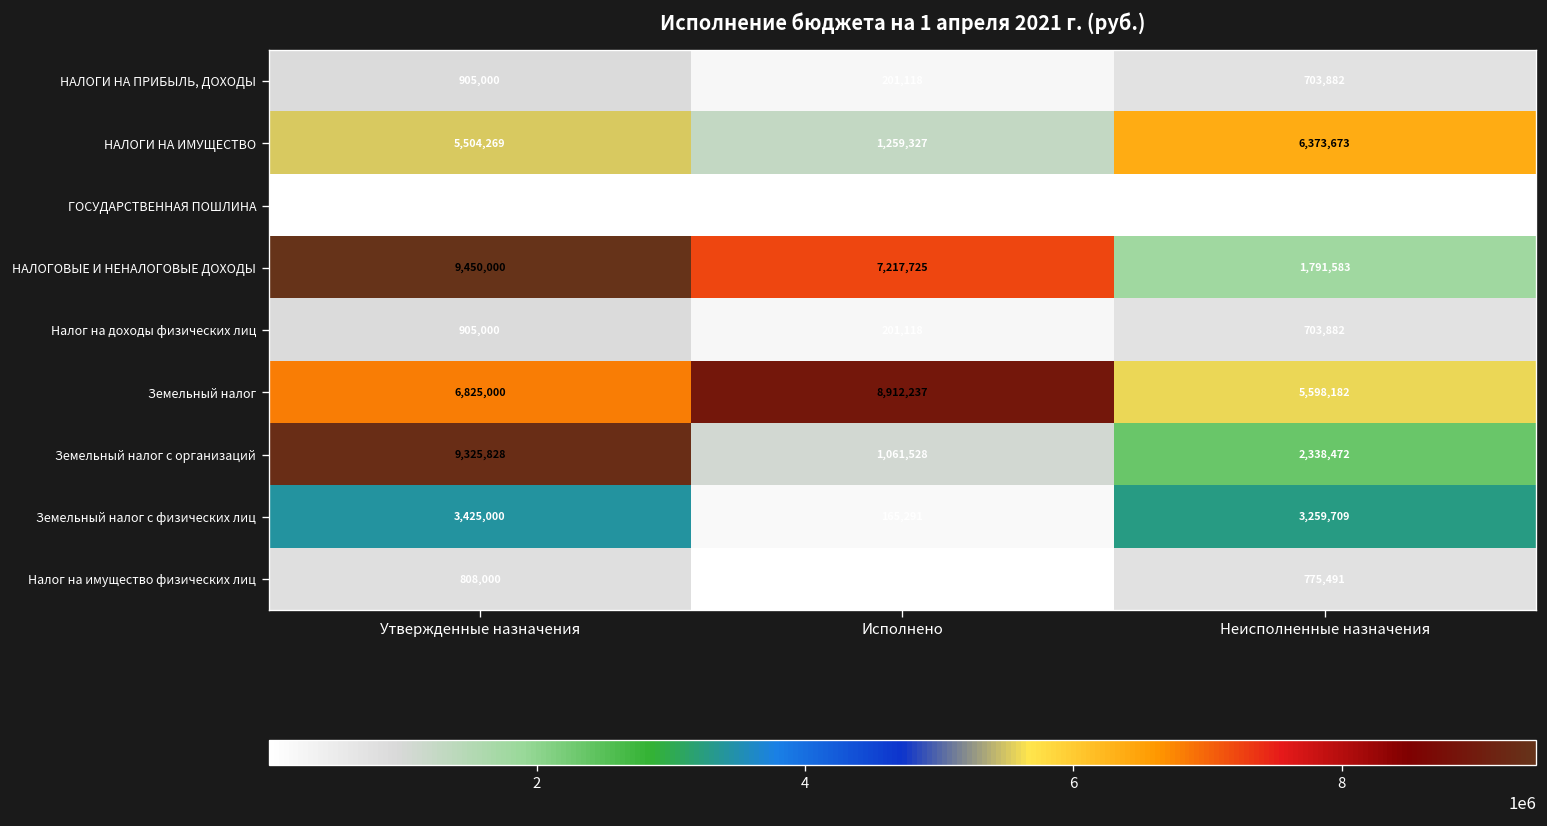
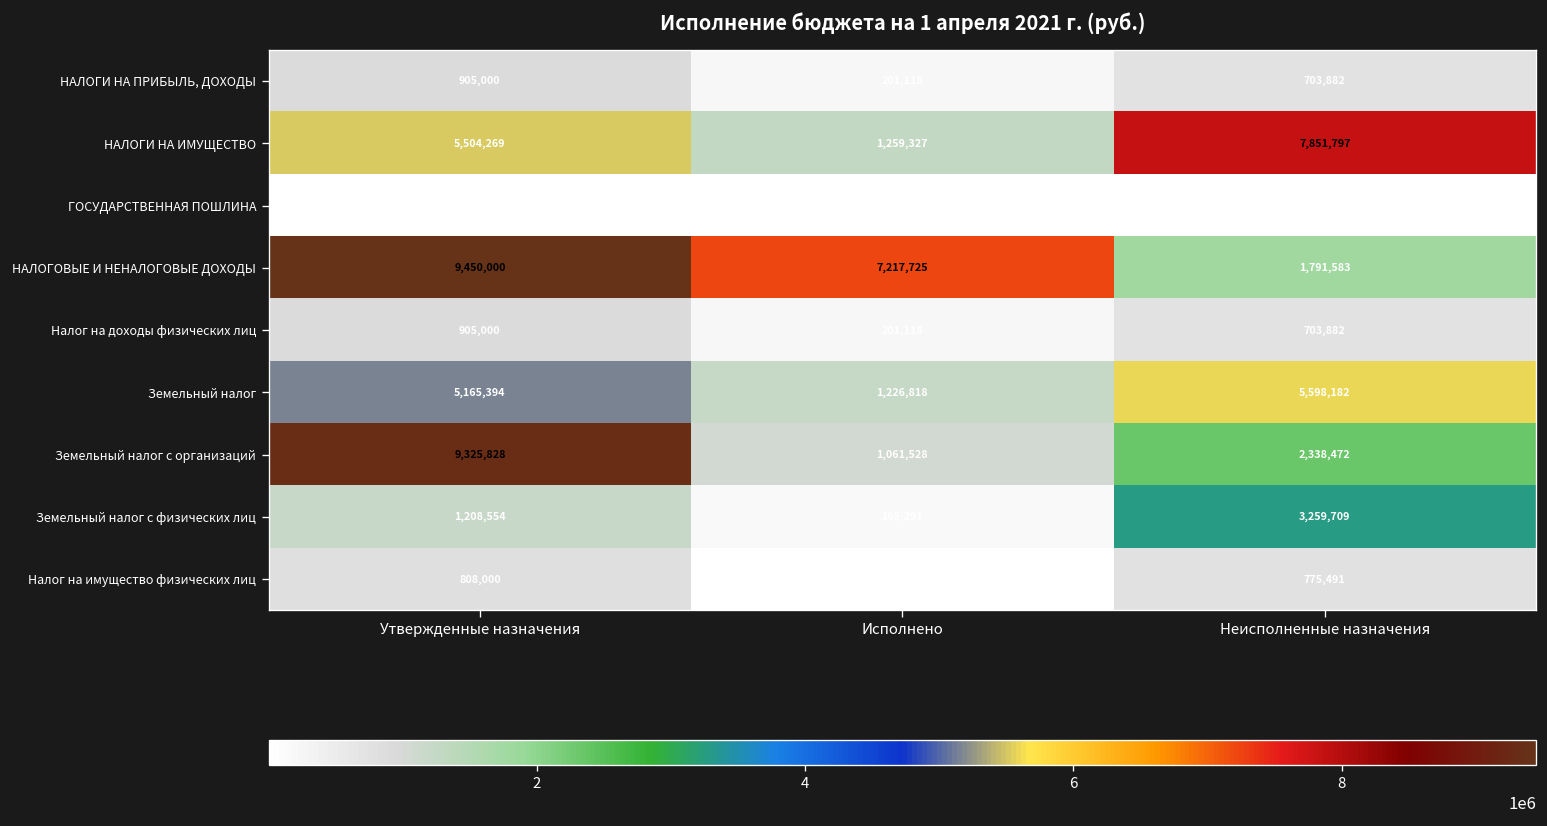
  {
    "НАЛОГИ НА ИМУЩЕСТВО": {
      "Утвержденные назначения": "5,504,269",
      "Исполнено": "1,259,327",
-     "Неисполненные назначения": "6,373,673"
+     "Неисполненные назначения": "7,851,797"
    },
    "НАЛОГОВЫЕ И НЕНАЛОГОВЫЕ ДОХОДЫ": {
      "Утвержденные назначения": "9,450,000",
      "Исполнено": "7,217,725",
      "Неисполненные назначения": "1,791,583"
    },
    "Земельный налог": {
-     "Утвержденные назначения": "6,825,000",
-     "Исполнено": "8,912,237",
+     "Утвержденные назначения": "5,165,394",
+     "Исполнено": "1,226,818",
      "Неисполненные назначения": "5,598,182"
    },
    "Земельный налог с организаций": {
      "Утвержденные назначения": "9,325,828",
      "Неисполненные назначения": "2,338,472"
    },
    "Земельный налог с физических лиц": {
-     "Утвержденные назначения": "3,425,000",
+     "Утвержденные назначения": "1,208,554",
      "Неисполненные назначения": "3,259,709"
    }
  }
